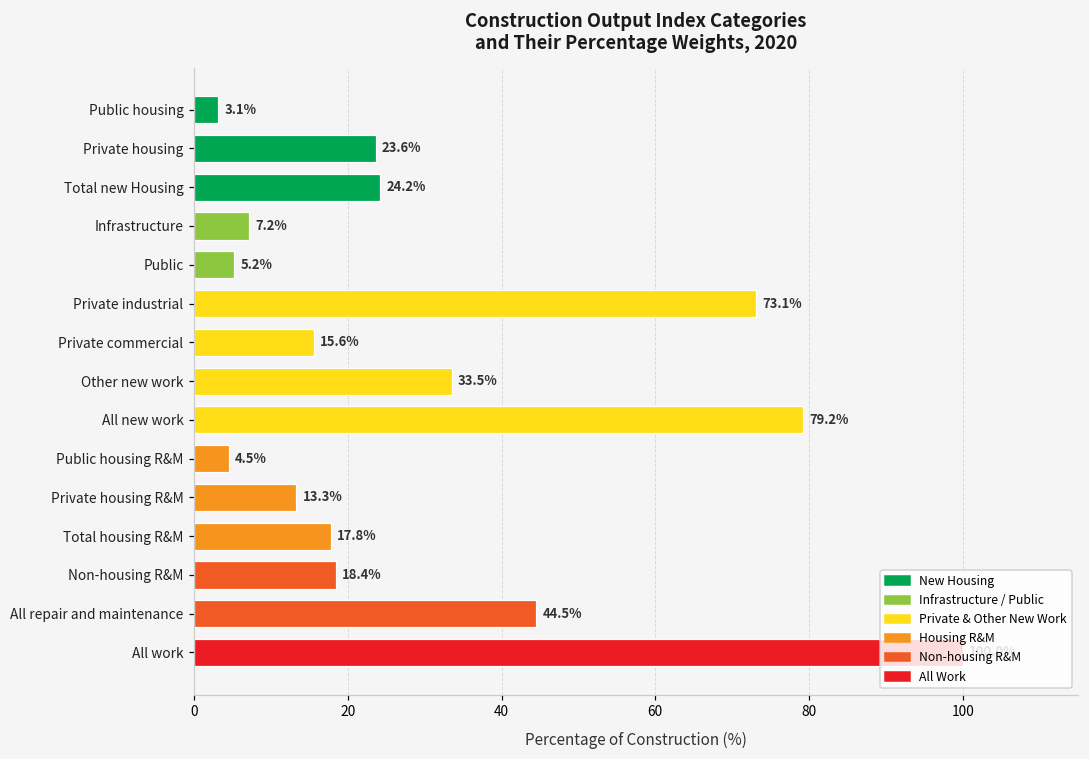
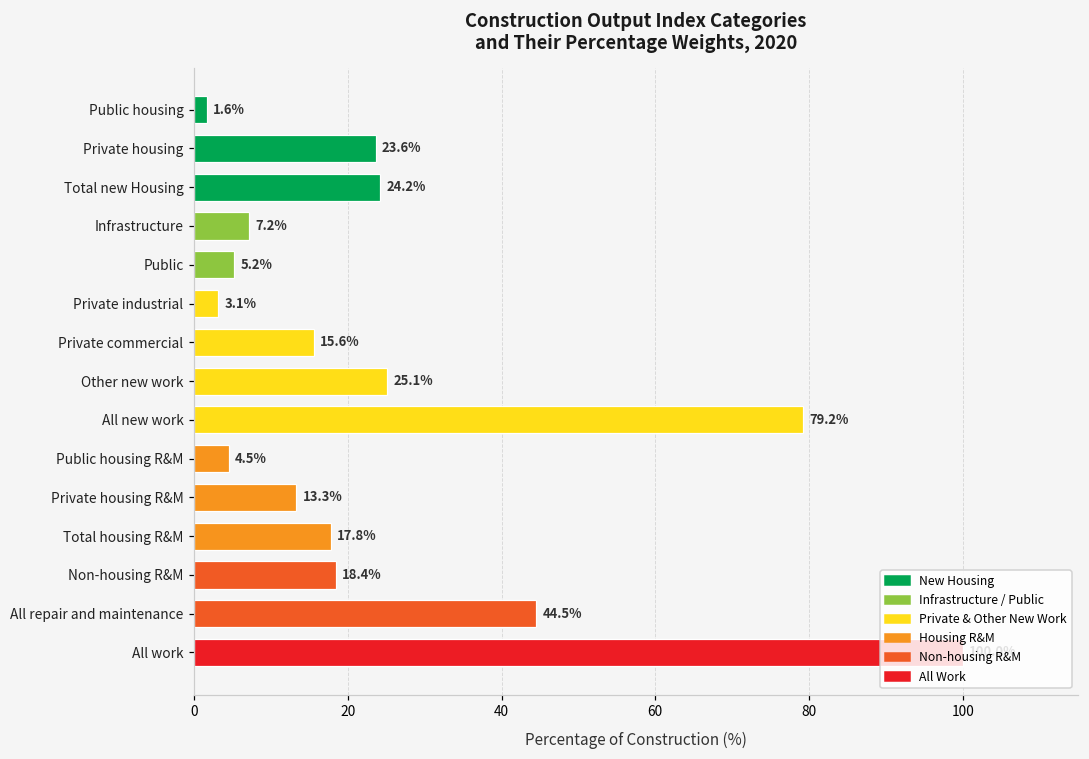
  {
-   "Public housing": "3.1%",
+   "Public housing": "1.6%",
    "Private housing": "23.6%",
    "Total new Housing": "24.2%",
    "Infrastructure": "7.2%",
    "Public": "5.2%",
-   "Private industrial": "73.1%",
+   "Private industrial": "3.1%",
    "Private commercial": "15.6%",
-   "Other new work": "33.5%",
+   "Other new work": "25.1%",
    "All new work": "79.2%",
    "Public housing R&M": "4.5%",
    "Private housing R&M": "13.3%",
    "Total housing R&M": "17.8%",
    "Non-housing R&M": "18.4%",
    "All repair and maintenance": "44.5%"
  }
